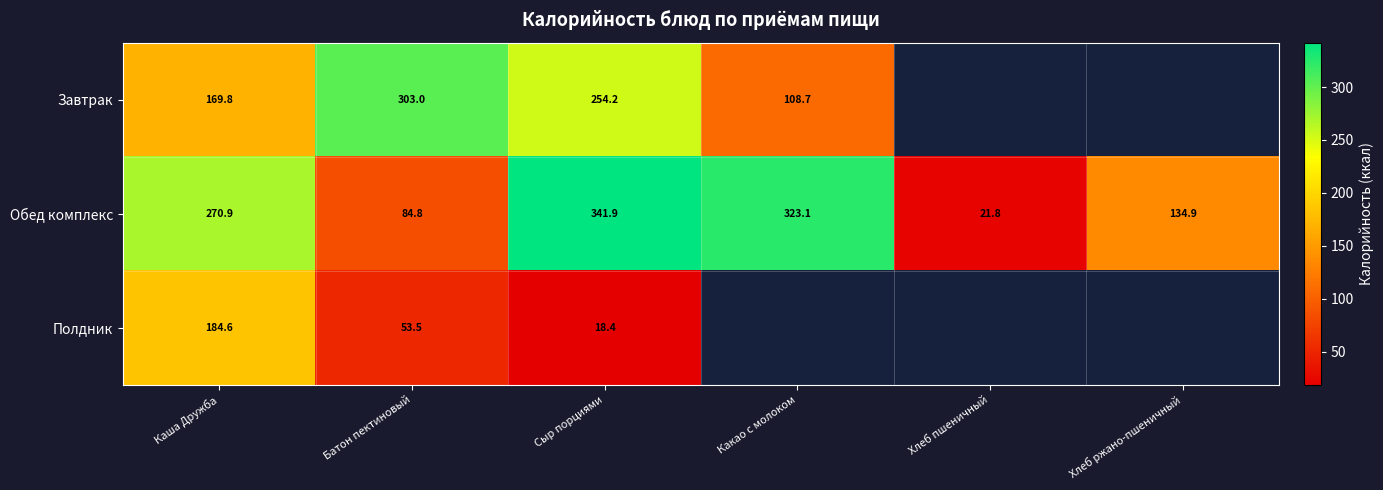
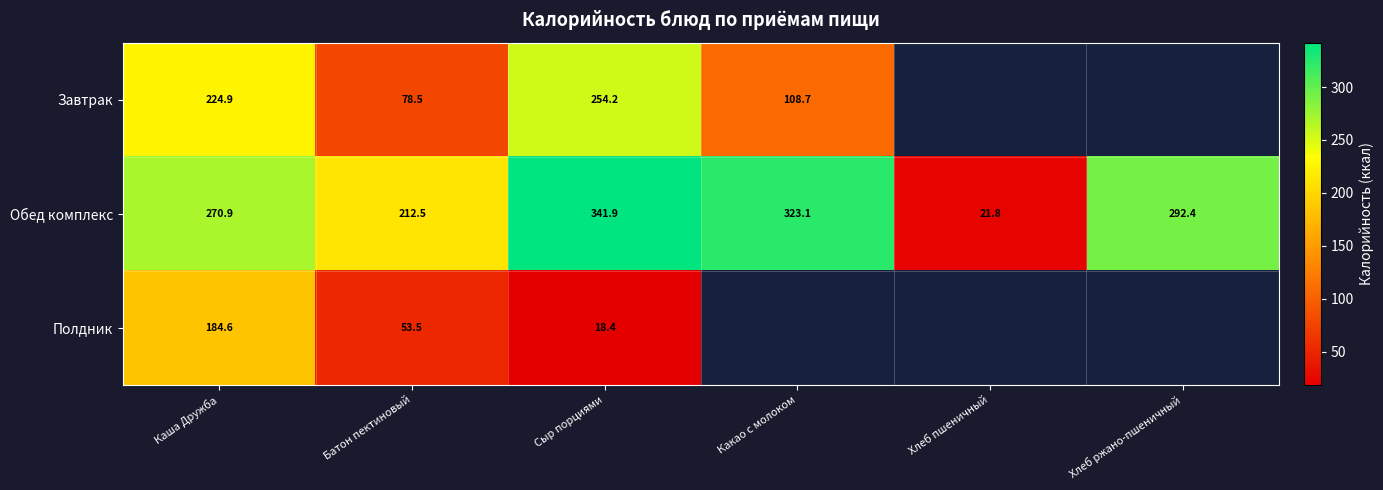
  {
    "Завтрак": {
-     "Каша Дружба": 169.8,
-     "Батон пектиновый": 303.0,
+     "Каша Дружба": 224.9,
+     "Батон пектиновый": 78.5,
      "Сыр порциями": 254.2,
      "Какао с молоком": 108.7
    },
    "Обед комплекс": {
      "Каша Дружба": 270.9,
-     "Батон пектиновый": 84.8,
+     "Батон пектиновый": 212.5,
      "Сыр порциями": 341.9,
      "Какао с молоком": 323.1,
      "Хлеб пшеничный": 21.8,
-     "Хлеб ржано-пшеничный": 134.9
+     "Хлеб ржано-пшеничный": 292.4
    },
    "Полдник": {
      "Каша Дружба": 184.6,
      "Батон пектиновый": 53.5,
      "Сыр порциями": 18.4
    }
  }
